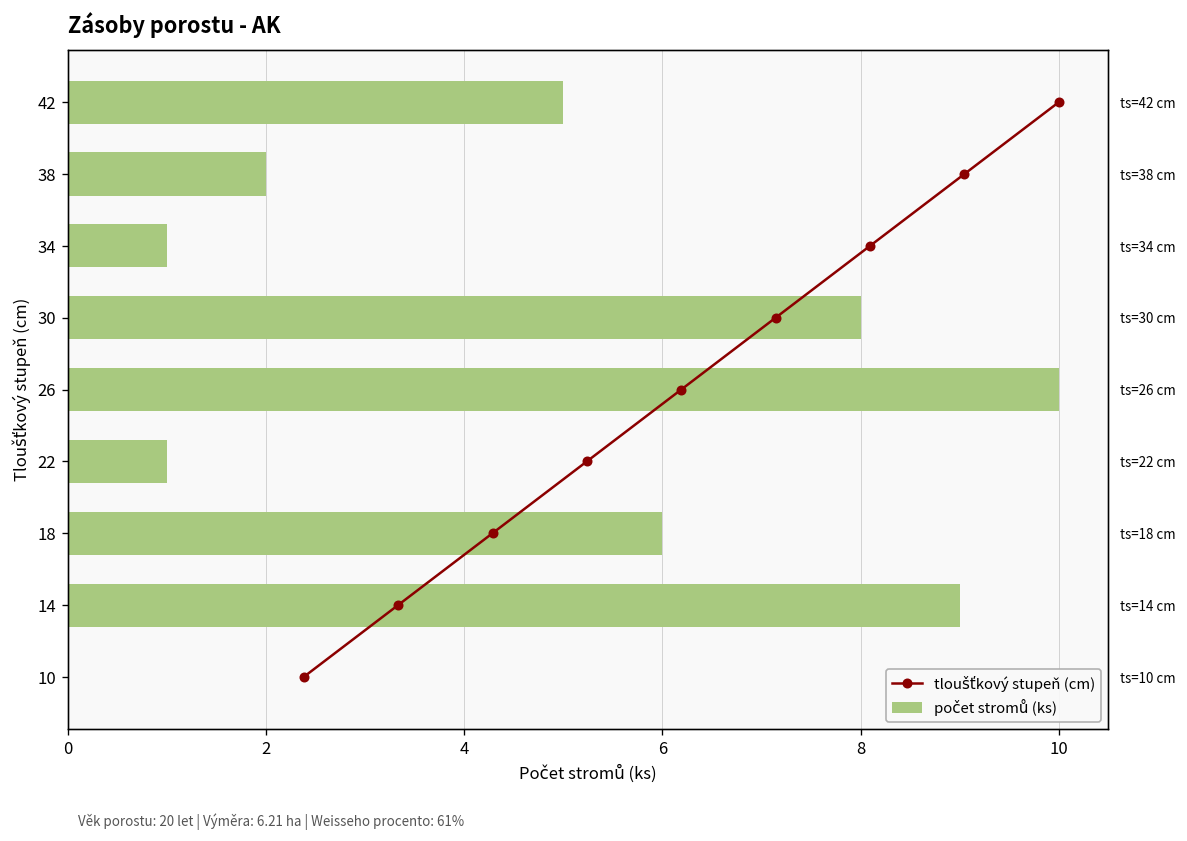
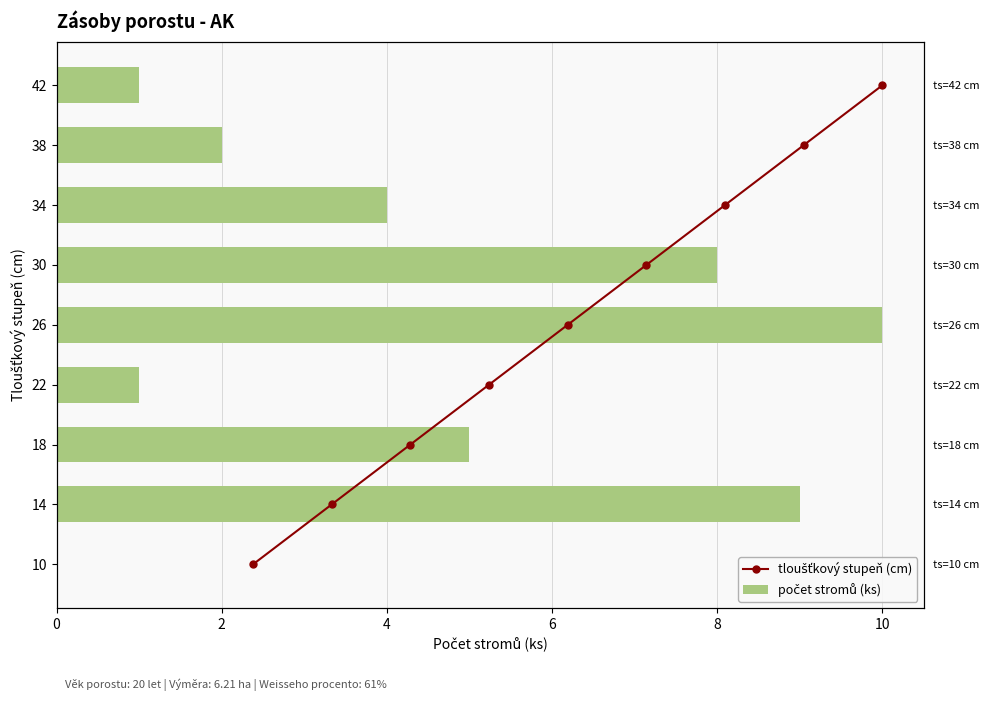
  {
    "počet stromů (ks)": {
-     "42": 5,
+     "42": 1,
      "38": 2,
-     "34": 1,
+     "34": 4,
      "30": 8,
      "26": 10,
      "22": 1,
-     "18": 6,
+     "18": 5,
      "14": 9,
      "10": 0
    }
  }
